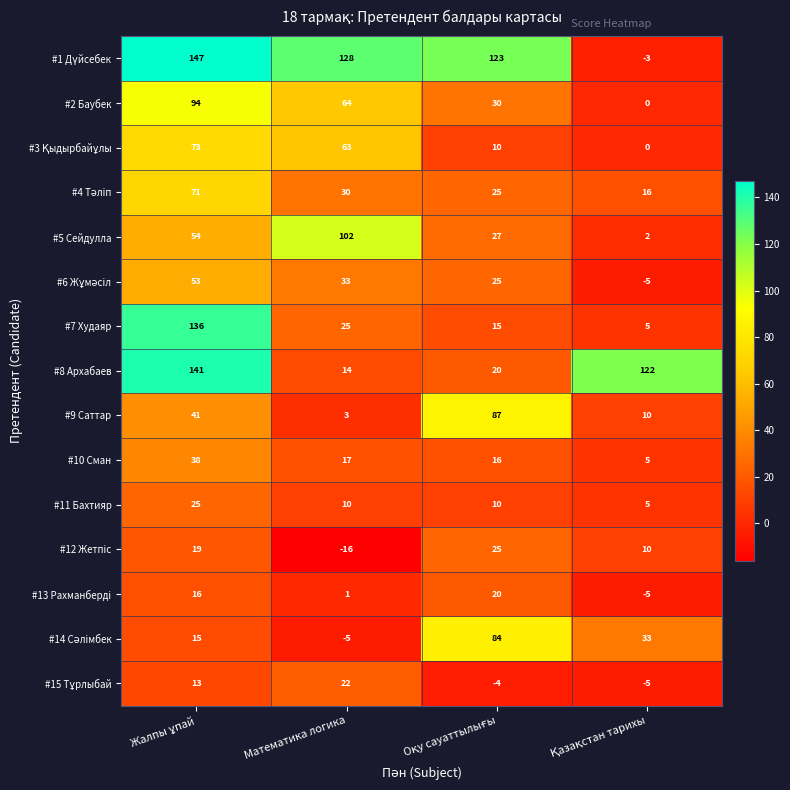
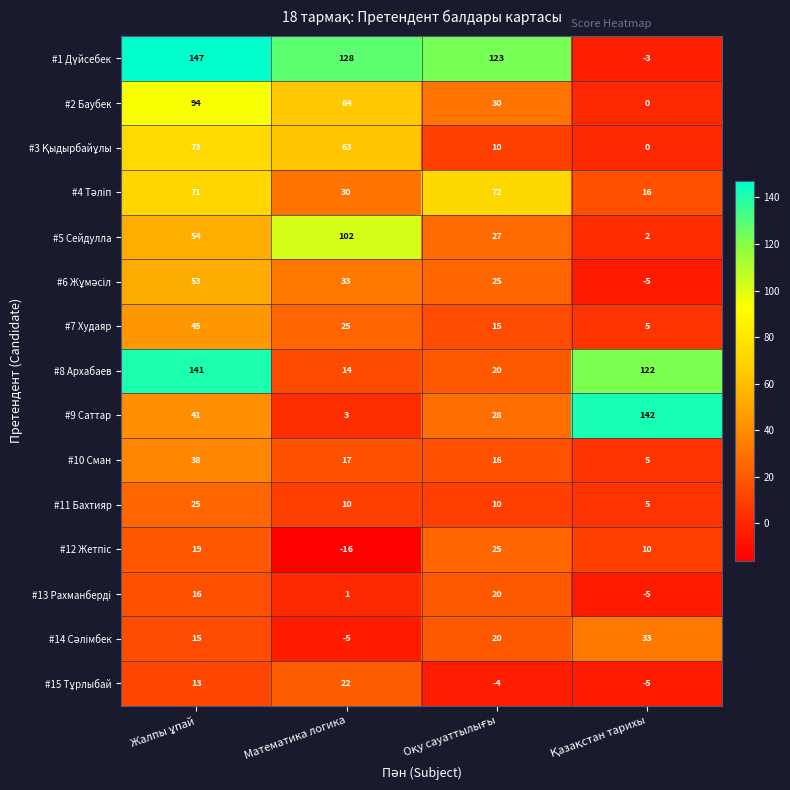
  {
    "#1 Дүйсебек": {
      "Жалпы ұпай": 147,
      "Математика логика": 128,
      "Оқу сауаттылығы": 123,
      "Қазақстан тарихы": -3
    },
    "#2 Баубек": {
      "Жалпы ұпай": 94,
      "Математика логика": 64,
      "Оқу сауаттылығы": 30,
      "Қазақстан тарихы": 0
    },
    "#3 Қыдырбайұлы": {
      "Жалпы ұпай": 73,
      "Математика логика": 63,
      "Оқу сауаттылығы": 10,
      "Қазақстан тарихы": 0
    },
    "#4 Тәліп": {
      "Жалпы ұпай": 71,
      "Математика логика": 30,
-     "Оқу сауаттылығы": 25,
+     "Оқу сауаттылығы": 72,
      "Қазақстан тарихы": 16
    },
    "#5 Сейдулла": {
      "Жалпы ұпай": 54,
      "Математика логика": 102,
      "Оқу сауаттылығы": 27,
      "Қазақстан тарихы": 2
    },
    "#6 Жұмәсіл": {
      "Жалпы ұпай": 53,
      "Математика логика": 33,
      "Оқу сауаттылығы": 25,
      "Қазақстан тарихы": -5
    },
    "#7 Худаяр": {
-     "Жалпы ұпай": 136,
+     "Жалпы ұпай": 45,
      "Математика логика": 25,
      "Оқу сауаттылығы": 15,
      "Қазақстан тарихы": 5
    },
    "#8 Архабаев": {
      "Жалпы ұпай": 141,
      "Математика логика": 14,
      "Оқу сауаттылығы": 20,
      "Қазақстан тарихы": 122
    },
    "#9 Саттар": {
      "Жалпы ұпай": 41,
      "Математика логика": 3,
-     "Оқу сауаттылығы": 87,
-     "Қазақстан тарихы": 10
+     "Оқу сауаттылығы": 28,
+     "Қазақстан тарихы": 142
    },
    "#10 Сман": {
      "Жалпы ұпай": 38,
      "Математика логика": 17,
      "Оқу сауаттылығы": 16,
      "Қазақстан тарихы": 5
    },
    "#11 Бахтияр": {
      "Жалпы ұпай": 25,
      "Математика логика": 10,
      "Оқу сауаттылығы": 10,
      "Қазақстан тарихы": 5
    },
    "#12 Жетпіс": {
      "Жалпы ұпай": 19,
      "Математика логика": -16,
      "Оқу сауаттылығы": 25,
      "Қазақстан тарихы": 10
    },
    "#13 Рахманберді": {
      "Жалпы ұпай": 16,
      "Математика логика": 1,
      "Оқу сауаттылығы": 20,
      "Қазақстан тарихы": -5
    },
    "#14 Сәлімбек": {
      "Жалпы ұпай": 15,
      "Математика логика": -5,
-     "Оқу сауаттылығы": 84,
+     "Оқу сауаттылығы": 20,
      "Қазақстан тарихы": 33
    },
    "#15 Тұрлыбай": {
      "Жалпы ұпай": 13,
      "Математика логика": 22,
      "Оқу сауаттылығы": -4,
      "Қазақстан тарихы": -5
    }
  }
